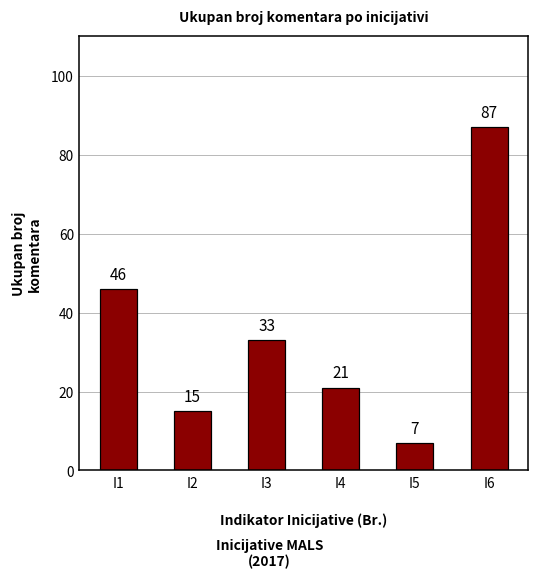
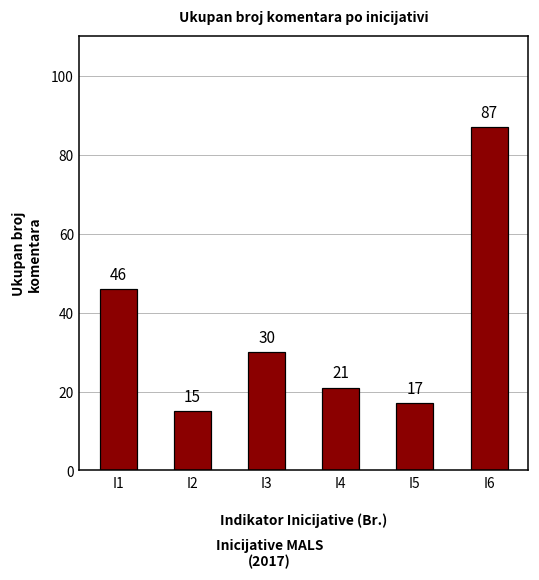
  {
    "I1": 46,
    "I2": 15,
-   "I3": 33,
+   "I3": 30,
    "I4": 21,
-   "I5": 7,
+   "I5": 17,
    "I6": 87
  }
